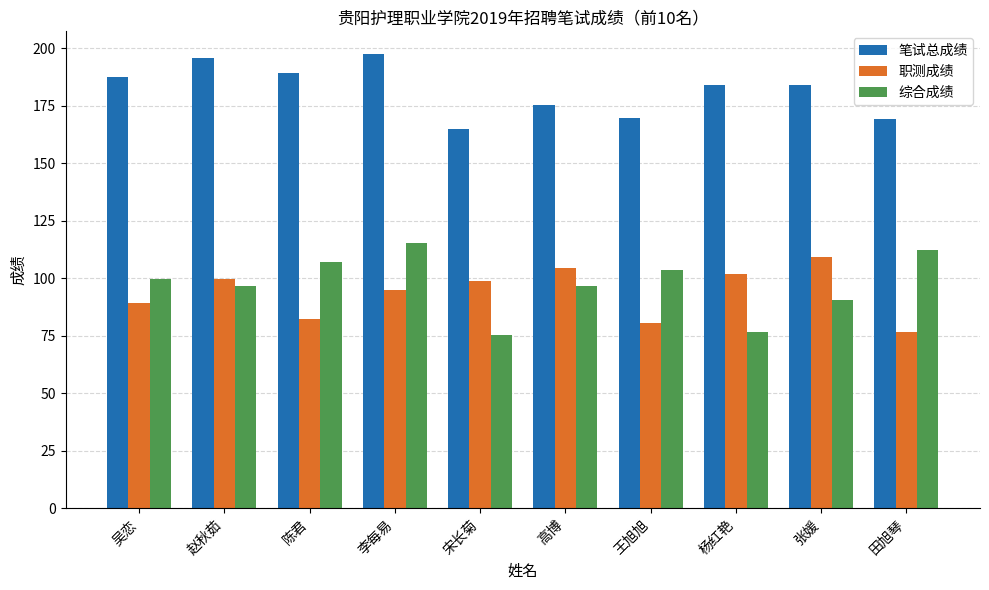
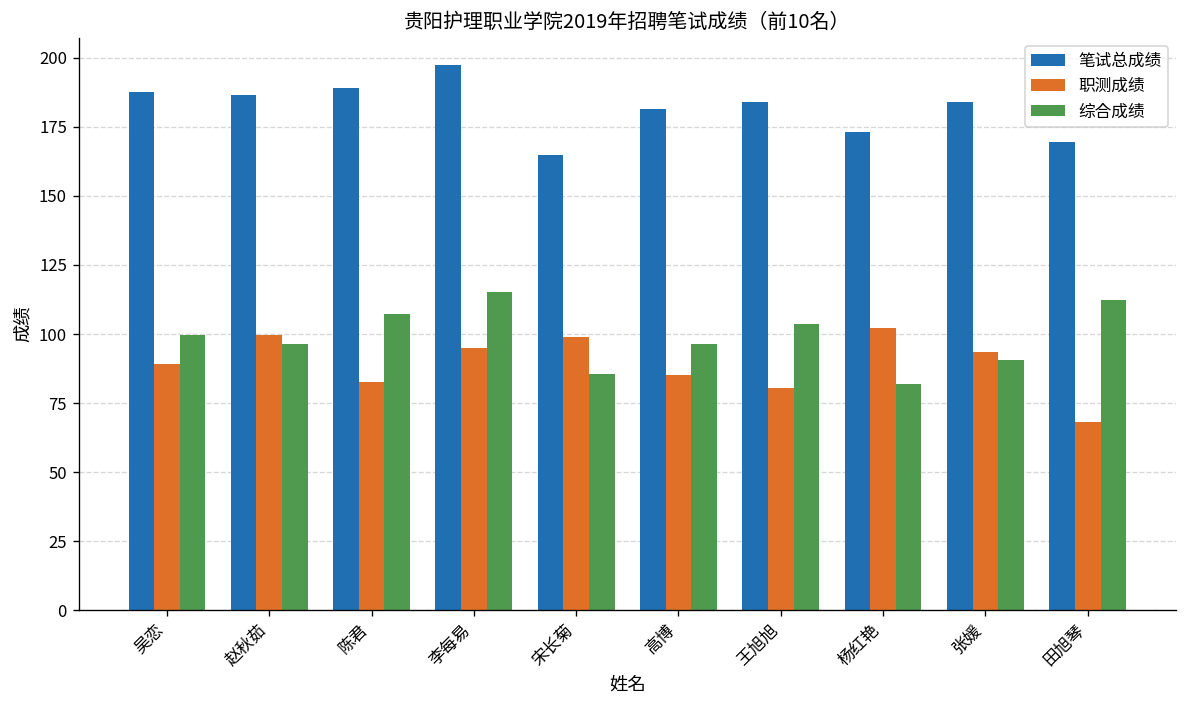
  {
    "笔试总成绩": {
      "吴恋": 188,
-     "赵秋茹": 196,
+     "赵秋茹": 187,
      "陈君": 189,
      "李每易": 198,
      "宋长菊": 165,
-     "高博": 175,
-     "王旭旭": 170,
-     "杨红艳": 184,
+     "高博": 182,
+     "王旭旭": 184,
+     "杨红艳": 173,
      "张媛": 184,
      "田旭琴": 169
    },
    "职测成绩": {
      "吴恋": 89,
      "赵秋茹": 100,
      "陈君": 83,
      "李每易": 95,
      "宋长菊": 99,
-     "高博": 105,
+     "高博": 85,
      "王旭旭": 81,
      "杨红艳": 102,
-     "张媛": 109,
-     "田旭琴": 77
+     "张媛": 94,
+     "田旭琴": 68
    },
    "综合成绩": {
      "吴恋": 100,
      "赵秋茹": 97,
      "陈君": 107,
      "李每易": 115,
-     "宋长菊": 75,
+     "宋长菊": 86,
      "高博": 97,
      "王旭旭": 104,
-     "杨红艳": 77,
+     "杨红艳": 82,
      "张媛": 91,
      "田旭琴": 112
    }
  }
